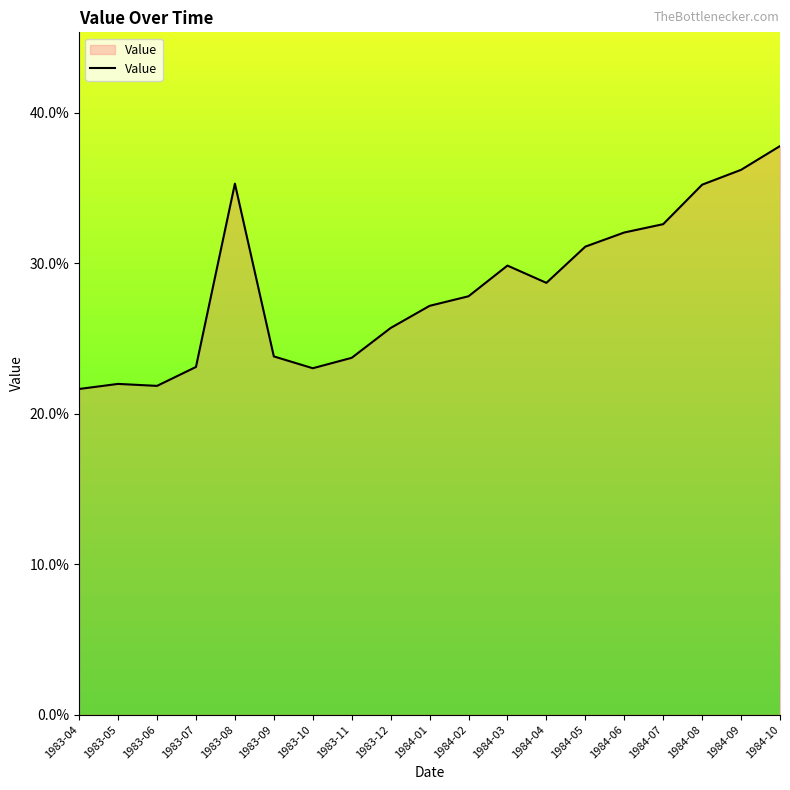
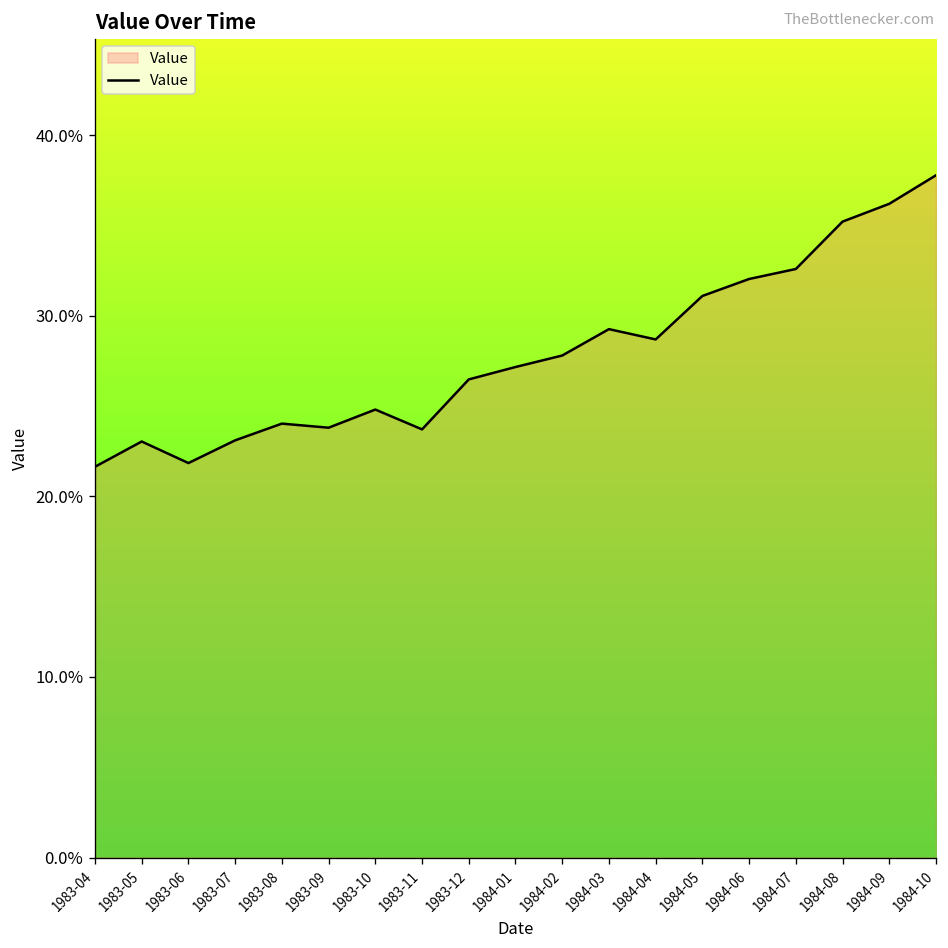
  {
    "1983-04": "21.6%",
-   "1983-05": "22.0%",
+   "1983-05": "23.0%",
    "1983-06": "21.8%",
    "1983-07": "23.1%",
-   "1983-08": "35.3%",
+   "1983-08": "24.0%",
    "1983-09": "23.8%",
-   "1983-10": "23.0%",
+   "1983-10": "24.8%",
    "1983-11": "23.7%",
-   "1983-12": "25.7%",
+   "1983-12": "26.5%",
    "1984-01": "27.2%",
    "1984-02": "27.8%",
-   "1984-03": "29.8%",
+   "1984-03": "29.3%",
    "1984-04": "28.7%",
    "1984-05": "31.1%",
    "1984-06": "32.0%",
    "1984-07": "32.6%",
    "1984-08": "35.2%",
    "1984-09": "36.2%",
    "1984-10": "37.8%"
  }
